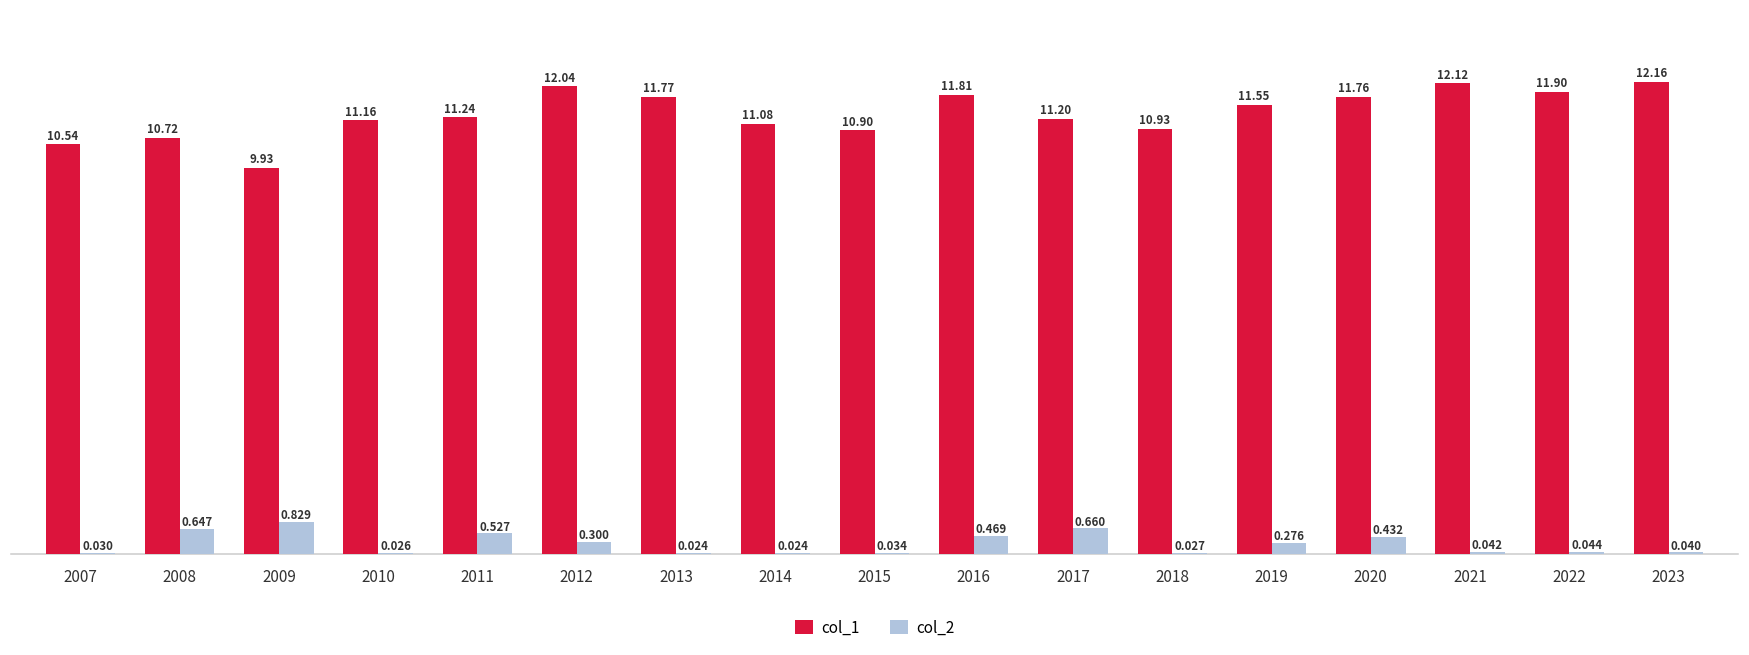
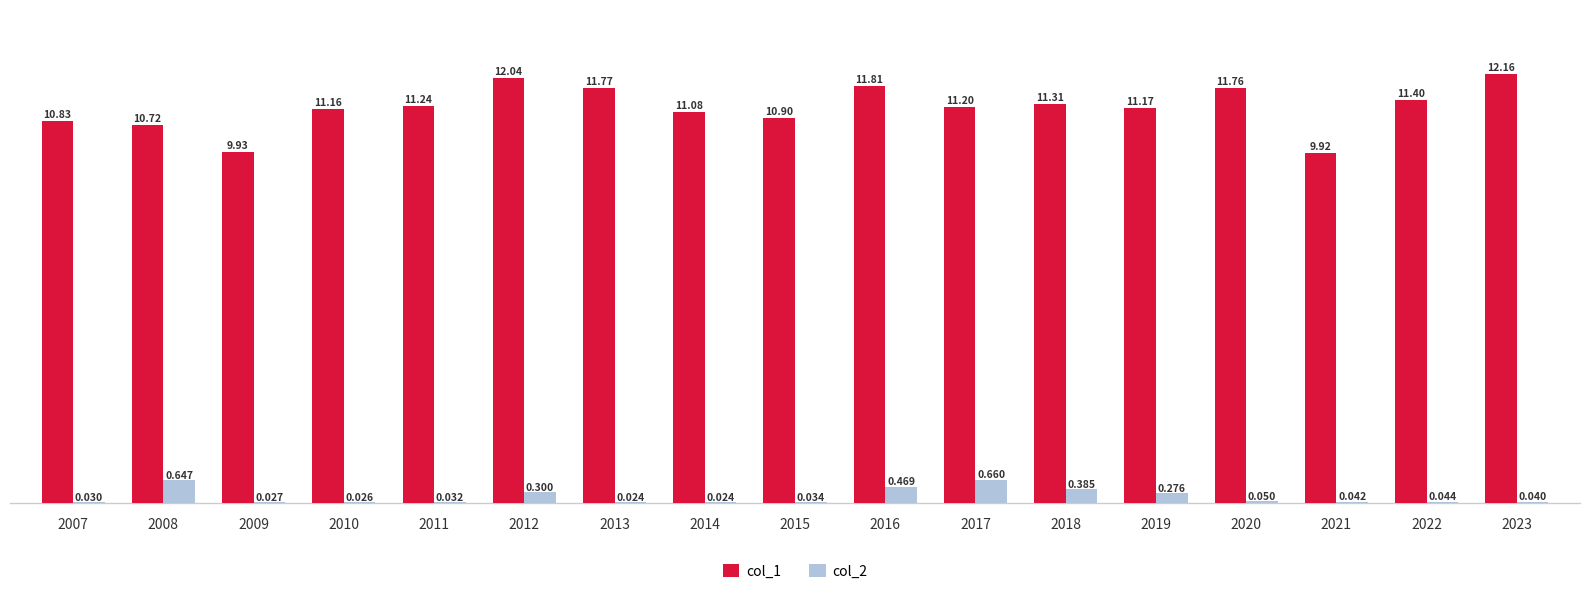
  {
    "col_1": {
-     "2007": 10.54,
+     "2007": 10.83,
      "2008": 10.72,
      "2009": 9.93,
      "2010": 11.16,
      "2011": 11.24,
      "2012": 12.04,
      "2013": 11.77,
      "2014": 11.08,
      "2015": 10.90,
      "2016": 11.81,
      "2017": 11.20,
-     "2018": 10.93,
-     "2019": 11.55,
+     "2018": 11.31,
+     "2019": 11.17,
      "2020": 11.76,
-     "2021": 12.12,
-     "2022": 11.90,
+     "2021": 9.92,
+     "2022": 11.40,
      "2023": 12.16
    },
    "col_2": {
      "2007": 0.030,
      "2008": 0.647,
-     "2009": 0.829,
+     "2009": 0.027,
      "2010": 0.026,
-     "2011": 0.527,
+     "2011": 0.032,
      "2012": 0.300,
      "2013": 0.024,
      "2014": 0.024,
      "2015": 0.034,
      "2016": 0.469,
      "2017": 0.660,
-     "2018": 0.027,
+     "2018": 0.385,
      "2019": 0.276,
-     "2020": 0.432,
+     "2020": 0.050,
      "2021": 0.042,
      "2022": 0.044,
      "2023": 0.040
    }
  }
